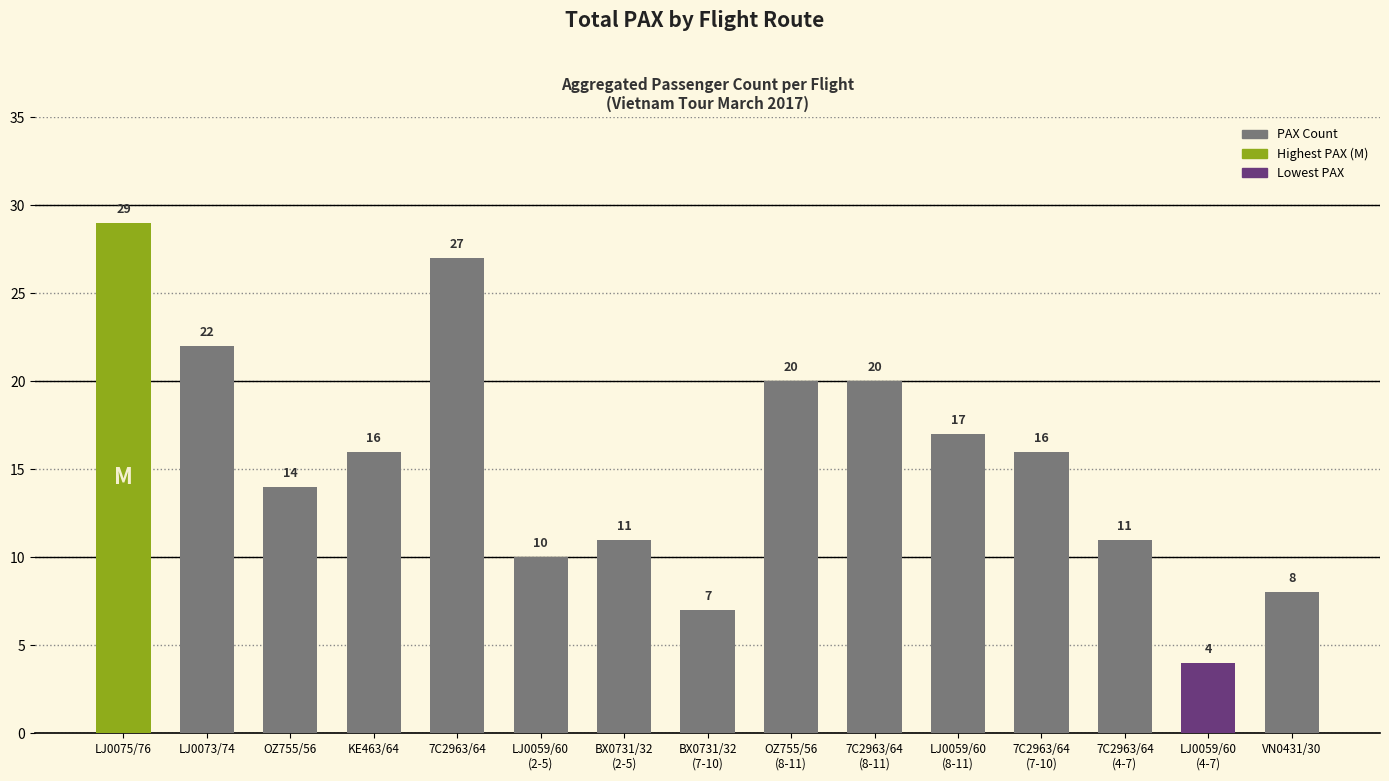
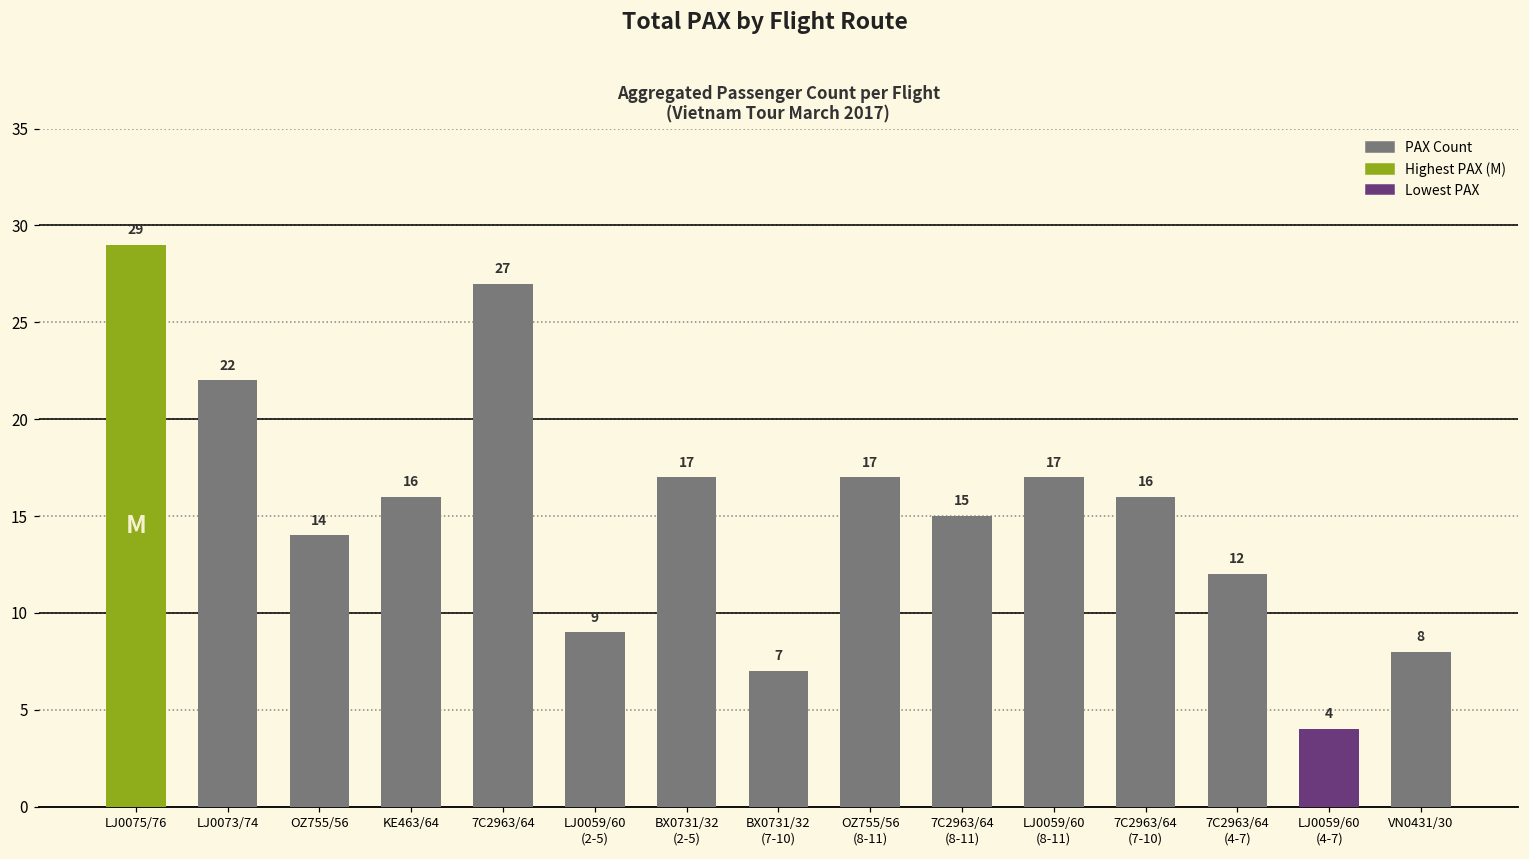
  {
    "LJ0075/76": 29,
    "LJ0073/74": 22,
    "OZ755/56": 14,
    "KE463/64": 16,
    "7C2963/64": 27,
-   "LJ0059/60 (2-5)": 10,
-   "BX0731/32 (2-5)": 11,
+   "LJ0059/60 (2-5)": 9,
+   "BX0731/32 (2-5)": 17,
    "BX0731/32 (7-10)": 7,
-   "OZ755/56 (8-11)": 20,
-   "7C2963/64 (8-11)": 20,
+   "OZ755/56 (8-11)": 17,
+   "7C2963/64 (8-11)": 15,
    "LJ0059/60 (8-11)": 17,
    "7C2963/64 (7-10)": 16,
-   "7C2963/64 (4-7)": 11,
+   "7C2963/64 (4-7)": 12,
    "LJ0059/60 (4-7)": 4,
    "VN0431/30": 8
  }
